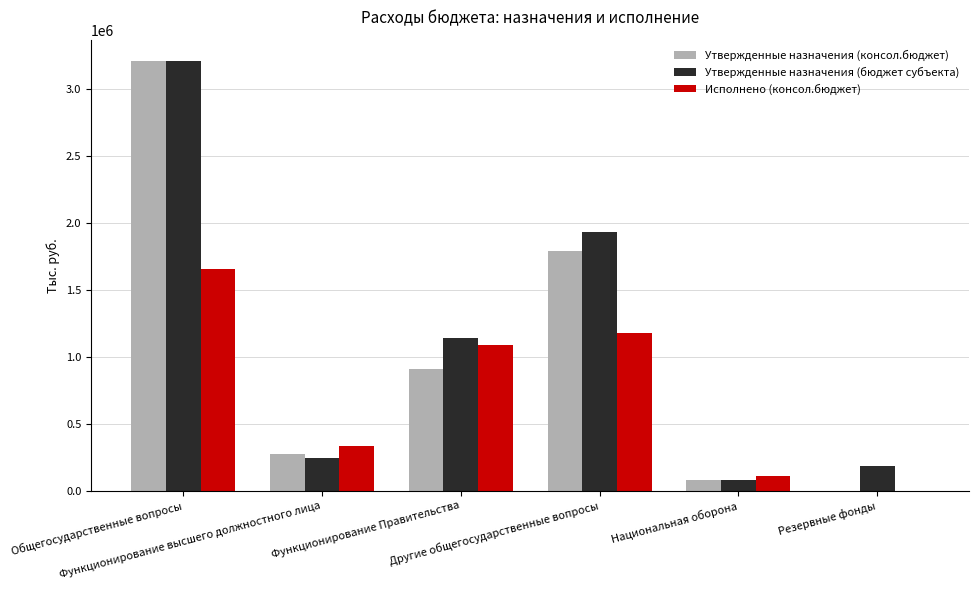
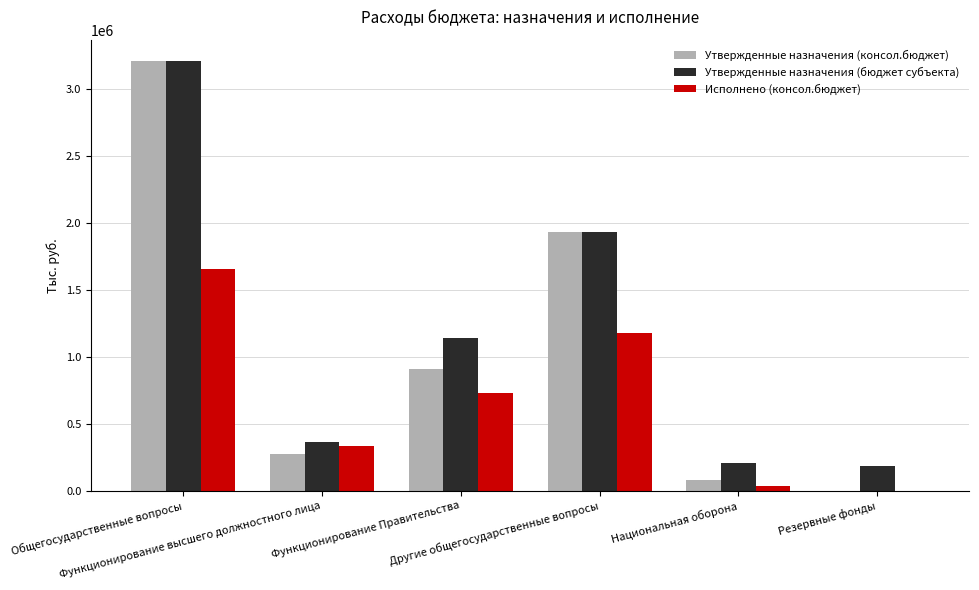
  {
    "Утвержденные назначения (консол.бюджет)": {
      "Общегосударственные вопросы": 3210000,
      "Функционирование высшего должностного лица": 280000,
      "Функционирование Правительства": 910000,
-     "Другие общегосударственные вопросы": 1790000,
+     "Другие общегосударственные вопросы": 1940000,
      "Национальная оборона": 80000
    },
    "Утвержденные назначения (бюджет субъекта)": {
      "Общегосударственные вопросы": 3210000,
-     "Функционирование высшего должностного лица": 240000,
+     "Функционирование высшего должностного лица": 360000,
      "Функционирование Правительства": 1140000,
      "Другие общегосударственные вопросы": 1940000,
-     "Национальная оборона": 80000,
+     "Национальная оборона": 210000,
      "Резервные фонды": 190000
    },
    "Исполнено (консол.бюджет)": {
      "Общегосударственные вопросы": 1650000,
      "Функционирование высшего должностного лица": 330000,
-     "Функционирование Правительства": 1090000,
+     "Функционирование Правительства": 730000,
      "Другие общегосударственные вопросы": 1180000,
-     "Национальная оборона": 110000,
+     "Национальная оборона": 40000,
      "Резервные фонды": 0
    }
  }
